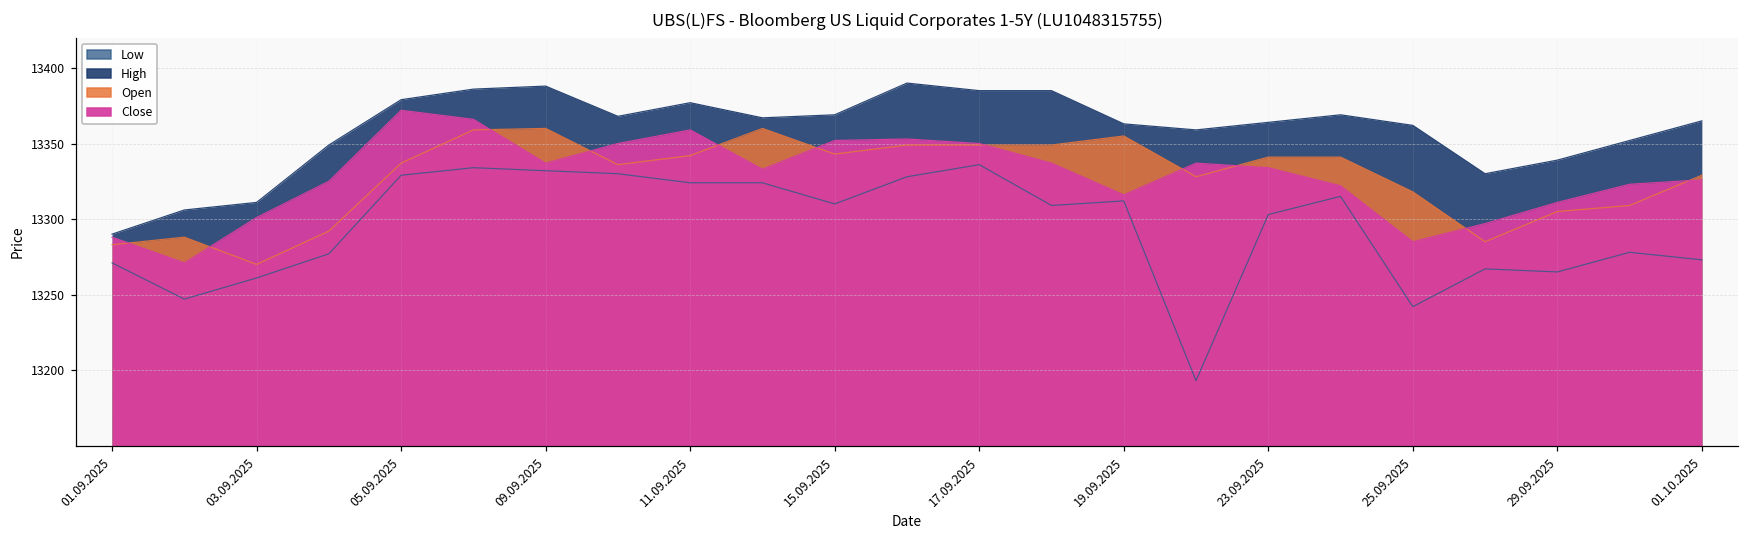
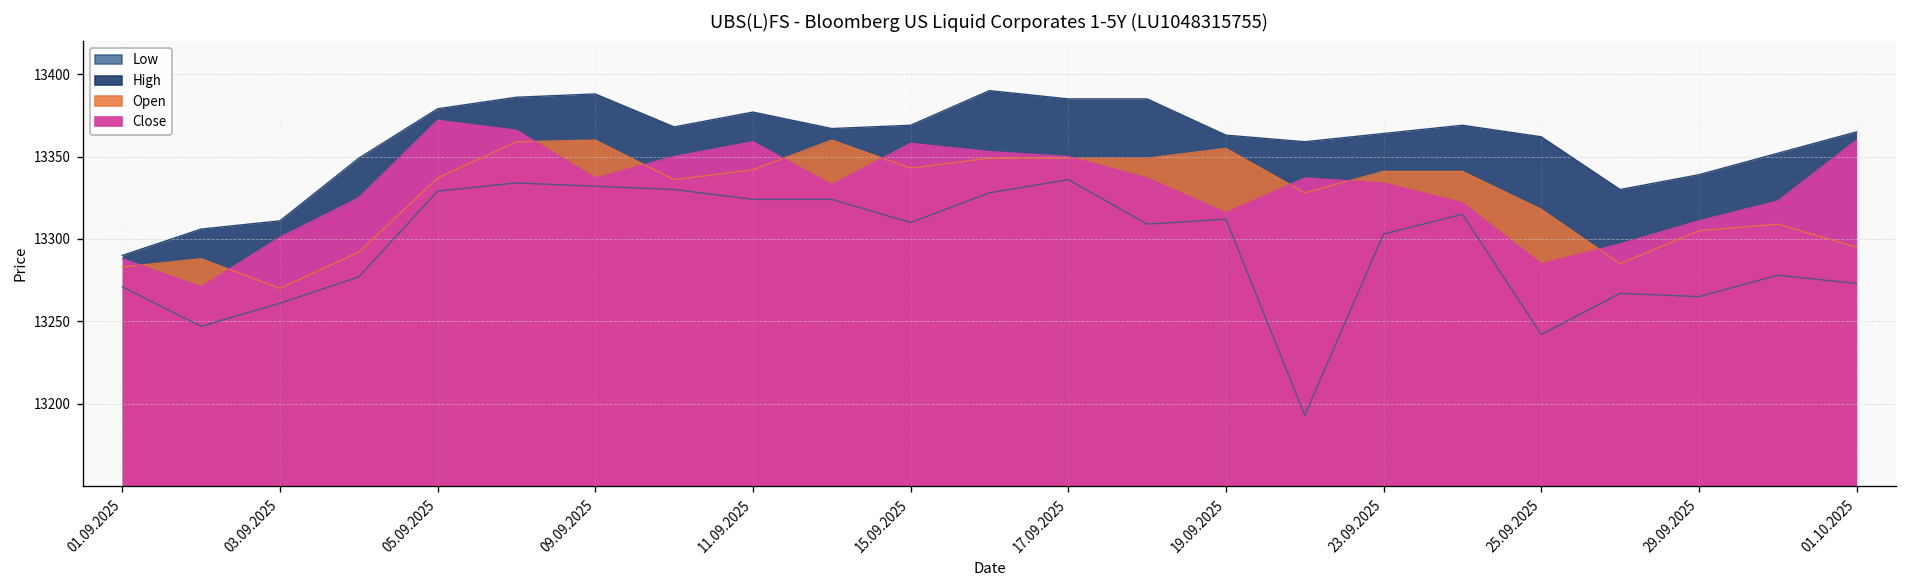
  {
    "Open": {
      "01.09.2025": 13283,
      "03.09.2025": 13270,
      "05.09.2025": 13337,
      "09.09.2025": 13360,
      "11.09.2025": 13342,
      "15.09.2025": 13343,
      "19.09.2025": 13355,
      "23.09.2025": 13341,
      "25.09.2025": 13318,
      "29.09.2025": 13305,
-     "01.10.2025": 13329
+     "01.10.2025": 13295
    },
    "Close": {
      "01.09.2025": 13288,
      "03.09.2025": 13301,
      "05.09.2025": 13372,
      "09.09.2025": 13337,
      "11.09.2025": 13359,
-     "15.09.2025": 13352,
+     "15.09.2025": 13358,
      "19.09.2025": 13316,
      "23.09.2025": 13334,
      "25.09.2025": 13285,
      "29.09.2025": 13311,
-     "01.10.2025": 13326
+     "01.10.2025": 13360
    }
  }
